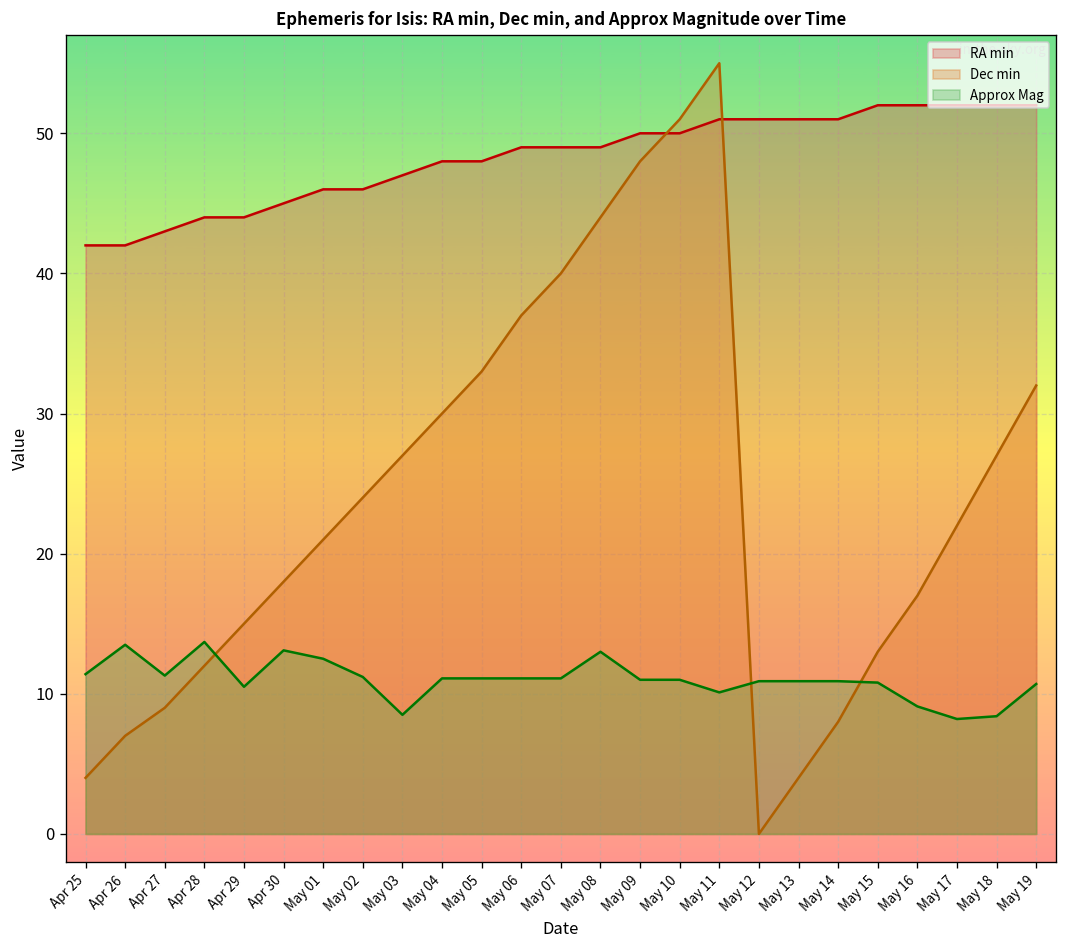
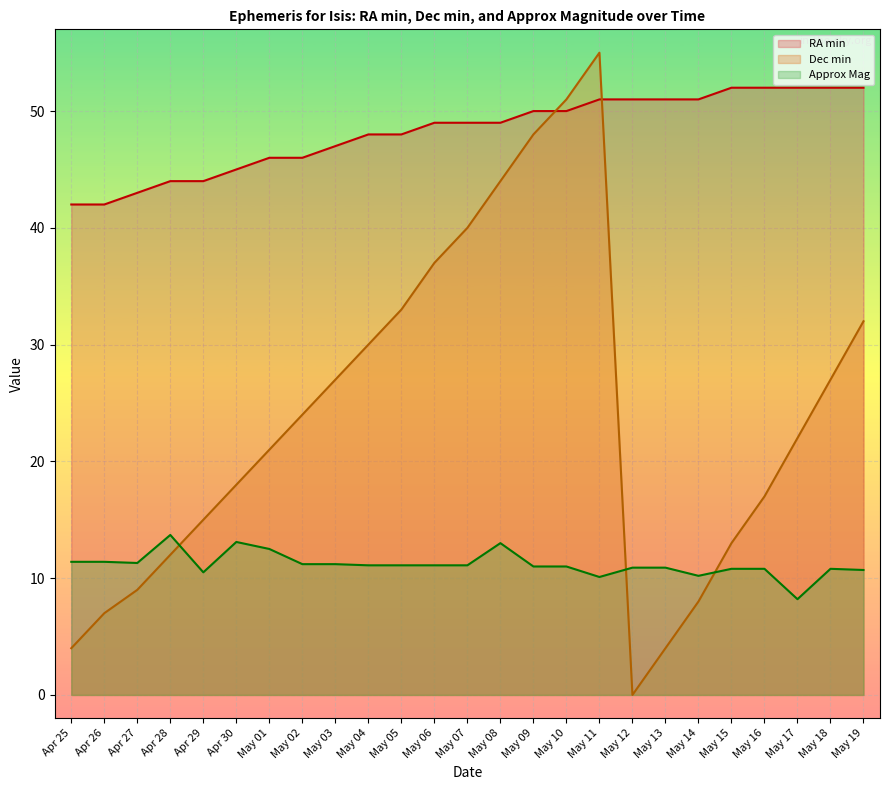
  {
    "Approx Mag": {
      "Apr 25": 11.4,
-     "Apr 26": 13.5,
+     "Apr 26": 11.4,
      "Apr 27": 11.3,
      "Apr 28": 13.7,
      "Apr 29": 10.5,
      "Apr 30": 13.1,
      "May 01": 12.5,
      "May 02": 11.2,
-     "May 03": 8.5,
+     "May 03": 11.2,
      "May 04": 11.1,
      "May 05": 11.1,
      "May 06": 11.1,
      "May 07": 11.1,
      "May 08": 13.0,
      "May 09": 11.0,
      "May 10": 11.0,
      "May 11": 10.1,
      "May 12": 10.9,
      "May 13": 10.9,
-     "May 14": 10.9,
+     "May 14": 10.2,
      "May 15": 10.8,
-     "May 16": 9.1,
+     "May 16": 10.8,
      "May 17": 8.2,
-     "May 18": 8.4,
+     "May 18": 10.8,
      "May 19": 10.7
    }
  }
